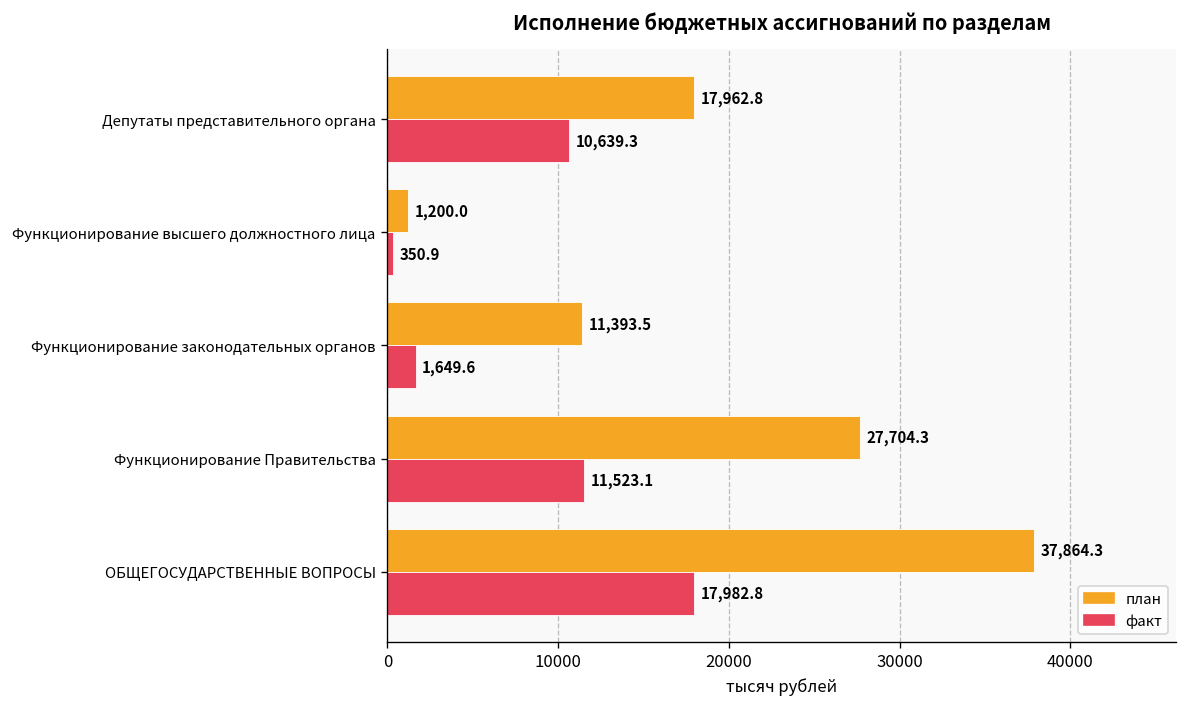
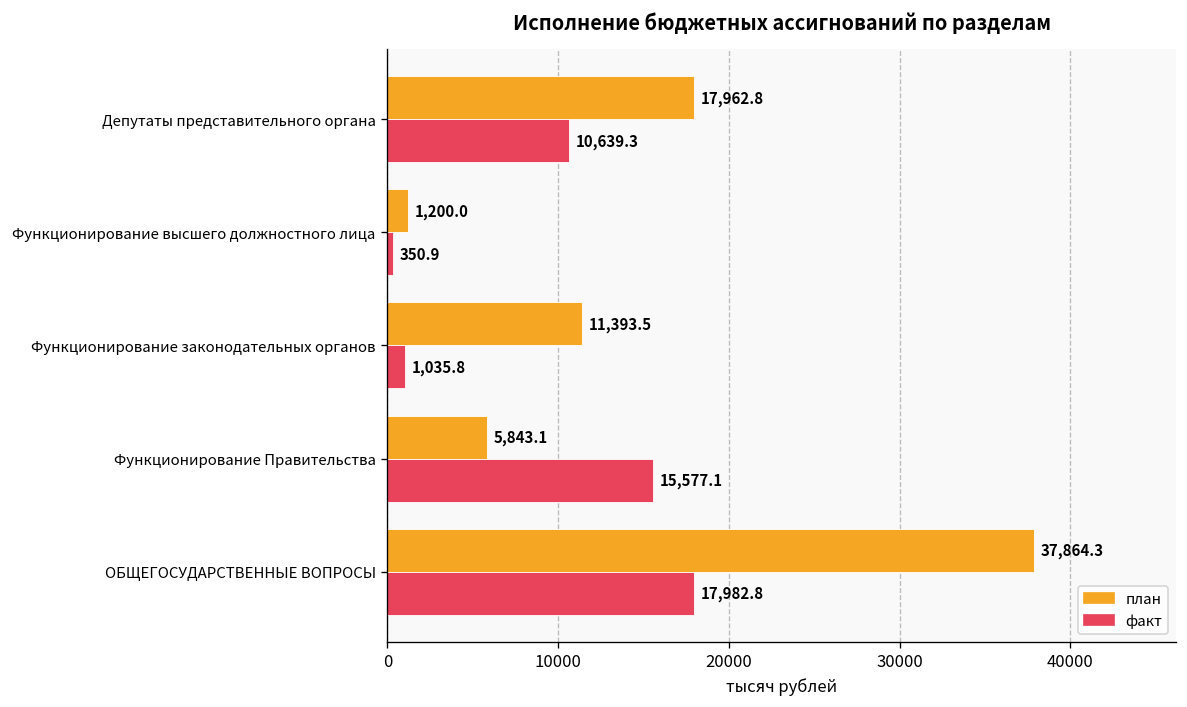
  {
    "план": {
      "Депутаты представительного органа": "17,962.8",
      "Функционирование высшего должностного лица": "1,200.0",
      "Функционирование законодательных органов": "11,393.5",
-     "Функционирование Правительства": "27,704.3",
+     "Функционирование Правительства": "5,843.1",
      "ОБЩЕГОСУДАРСТВЕННЫЕ ВОПРОСЫ": "37,864.3"
    },
    "факт": {
      "Депутаты представительного органа": "10,639.3",
      "Функционирование высшего должностного лица": "350.9",
-     "Функционирование законодательных органов": "1,649.6",
-     "Функционирование Правительства": "11,523.1",
+     "Функционирование законодательных органов": "1,035.8",
+     "Функционирование Правительства": "15,577.1",
      "ОБЩЕГОСУДАРСТВЕННЫЕ ВОПРОСЫ": "17,982.8"
    }
  }
